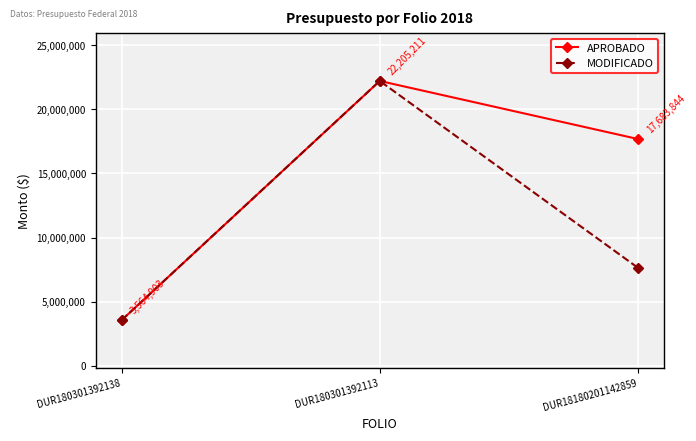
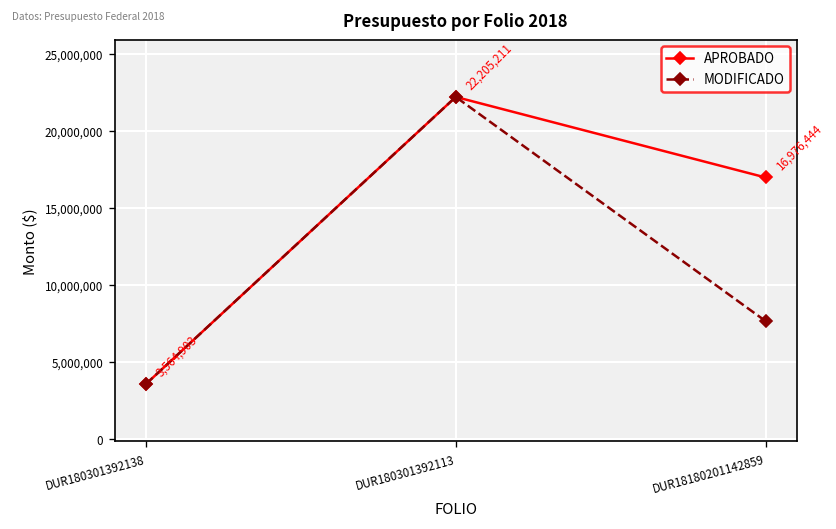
  {
    "APROBADO": {
-     "DUR18180201142859": "17,683,844"
+     "DUR18180201142859": "16,976,444"
    },
    "MODIFICADO": {
      "DUR18180201142859": "7,700,000"
    }
  }
